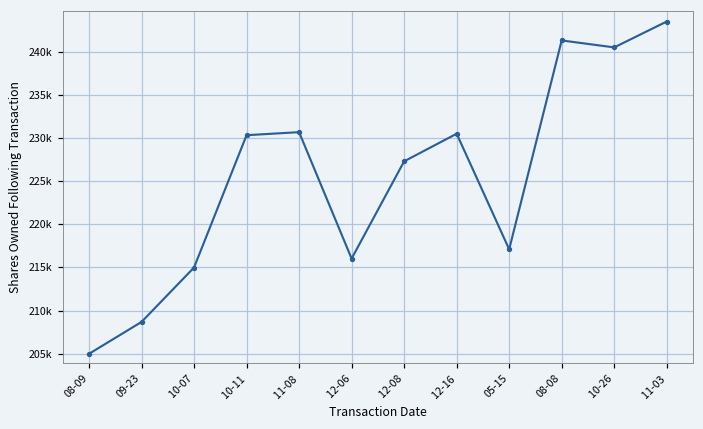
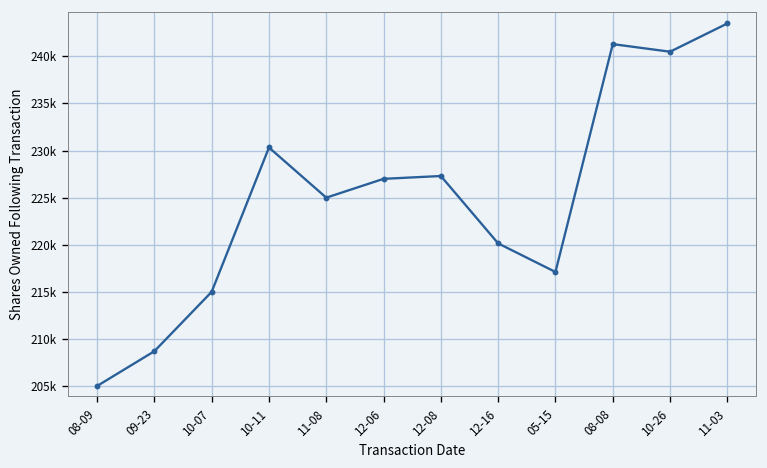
  {
    "08-09": 205000,
    "09-23": 209000,
    "10-07": 215000,
    "10-11": 230000,
-   "11-08": 231000,
-   "12-06": 216000,
+   "11-08": 225000,
+   "12-06": 227000,
    "12-08": 227000,
-   "12-16": 230000,
+   "12-16": 220000,
    "05-15": 217000,
    "08-08": 241000,
    "10-26": 240000,
    "11-03": 243000
  }
